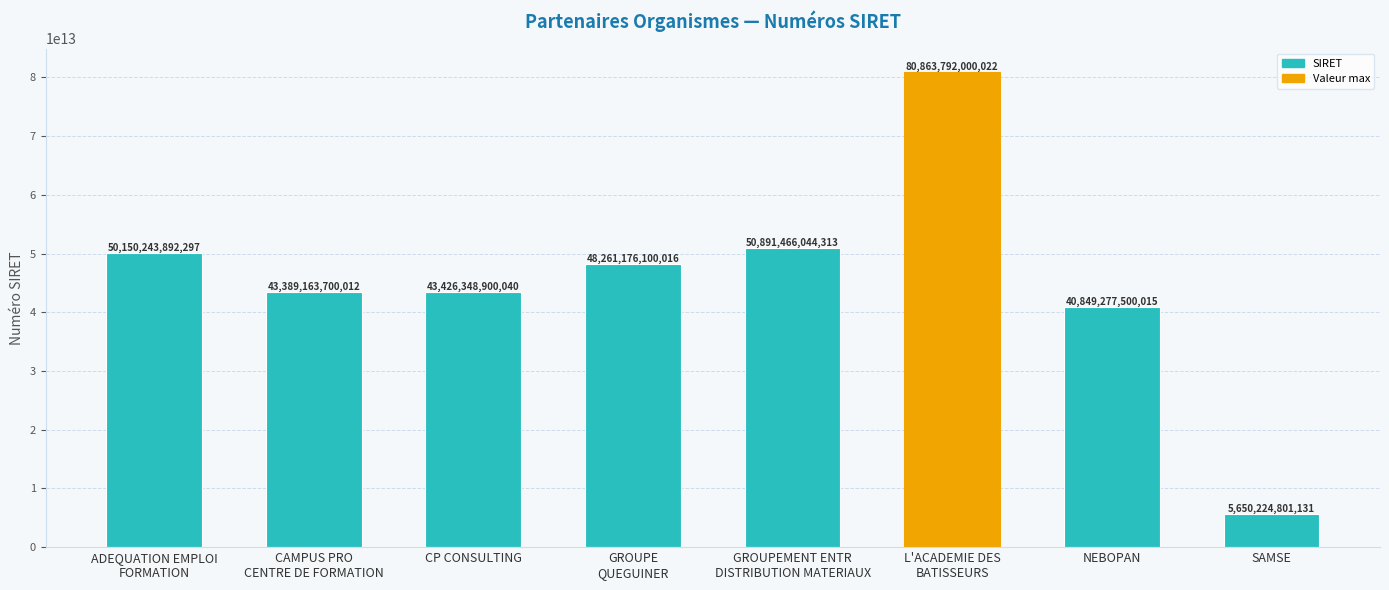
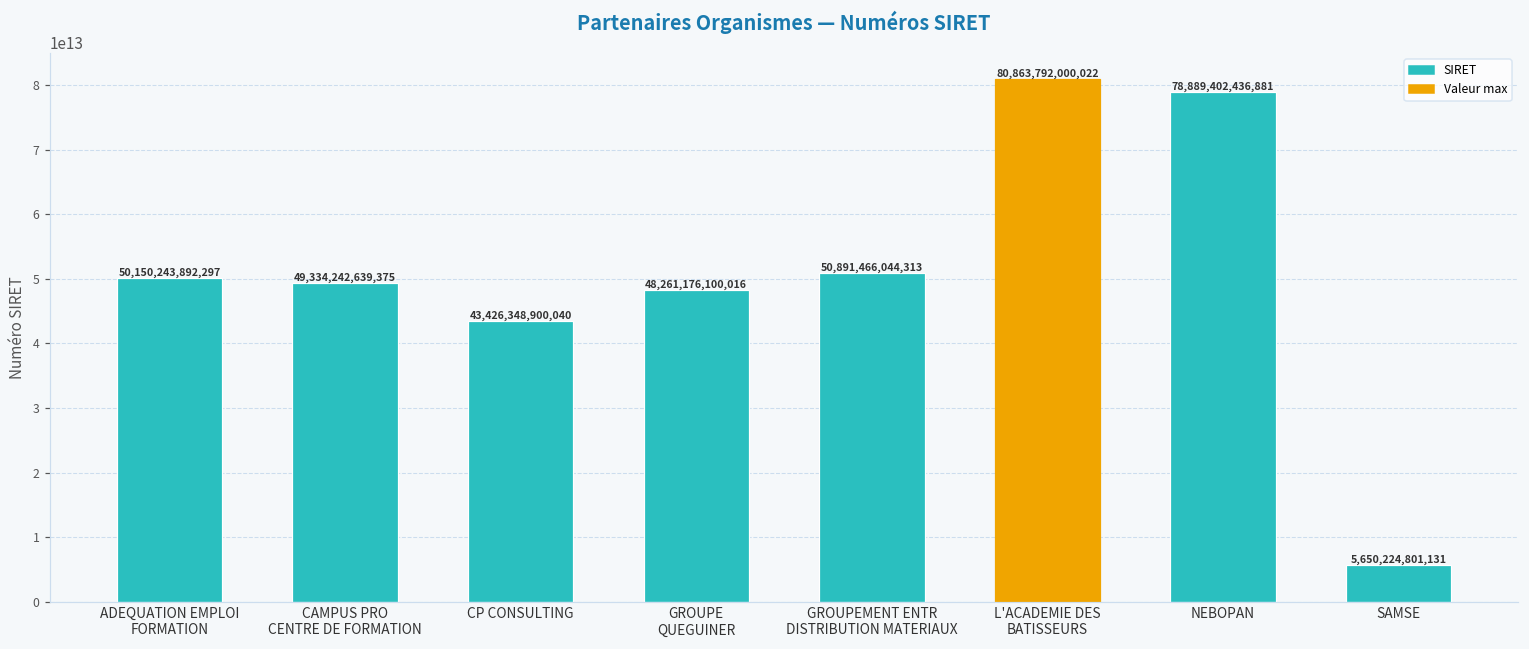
  {
    "ADEQUATION EMPLOI FORMATION": "50,150,243,892,297",
-   "CAMPUS PRO CENTRE DE FORMATION": "43,389,163,700,012",
+   "CAMPUS PRO CENTRE DE FORMATION": "49,334,242,639,375",
    "CP CONSULTING": "43,426,348,900,040",
    "GROUPE QUEGUINER": "48,261,176,100,016",
    "GROUPEMENT ENTR DISTRIBUTION MATERIAUX": "50,891,466,044,313",
    "L'ACADEMIE DES BATISSEURS": "80,863,792,000,022",
-   "NEBOPAN": "40,849,277,500,015",
+   "NEBOPAN": "78,889,402,436,881",
    "SAMSE": "5,650,224,801,131"
  }
